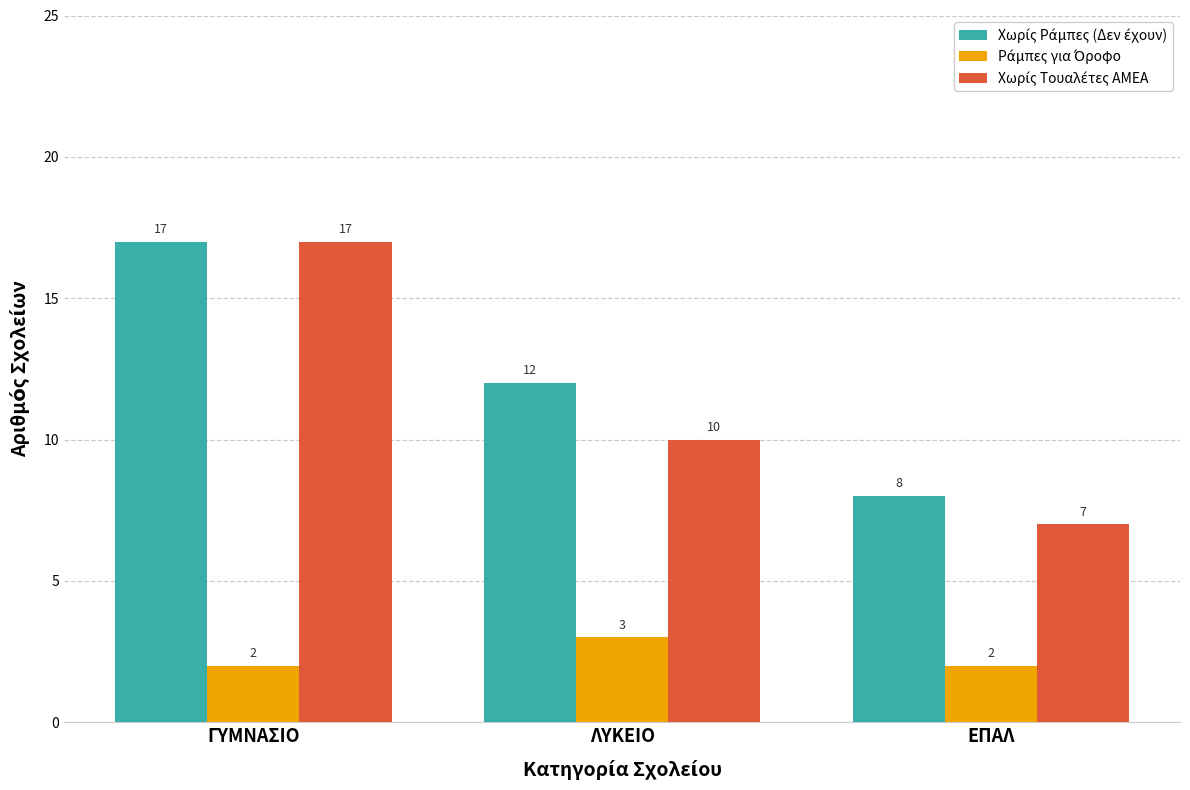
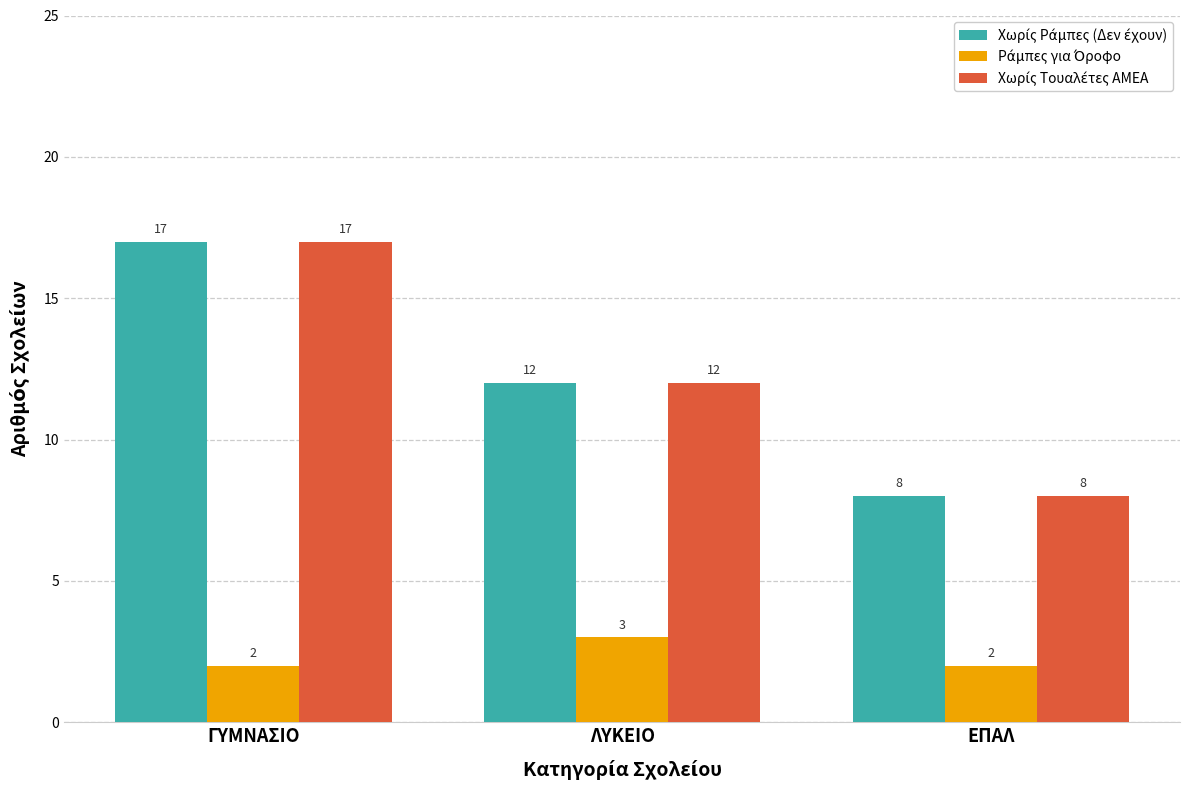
  {
    "Χωρίς Ράμπες (Δεν έχουν)": {
      "ΓΥΜΝΑΣΙΟ": 17,
      "ΛΥΚΕΙΟ": 12,
      "ΕΠΑΛ": 8
    },
    "Ράμπες για Όροφο": {
      "ΓΥΜΝΑΣΙΟ": 2,
      "ΛΥΚΕΙΟ": 3,
      "ΕΠΑΛ": 2
    },
    "Χωρίς Τουαλέτες ΑΜΕΑ": {
      "ΓΥΜΝΑΣΙΟ": 17,
-     "ΛΥΚΕΙΟ": 10,
-     "ΕΠΑΛ": 7
+     "ΛΥΚΕΙΟ": 12,
+     "ΕΠΑΛ": 8
    }
  }
